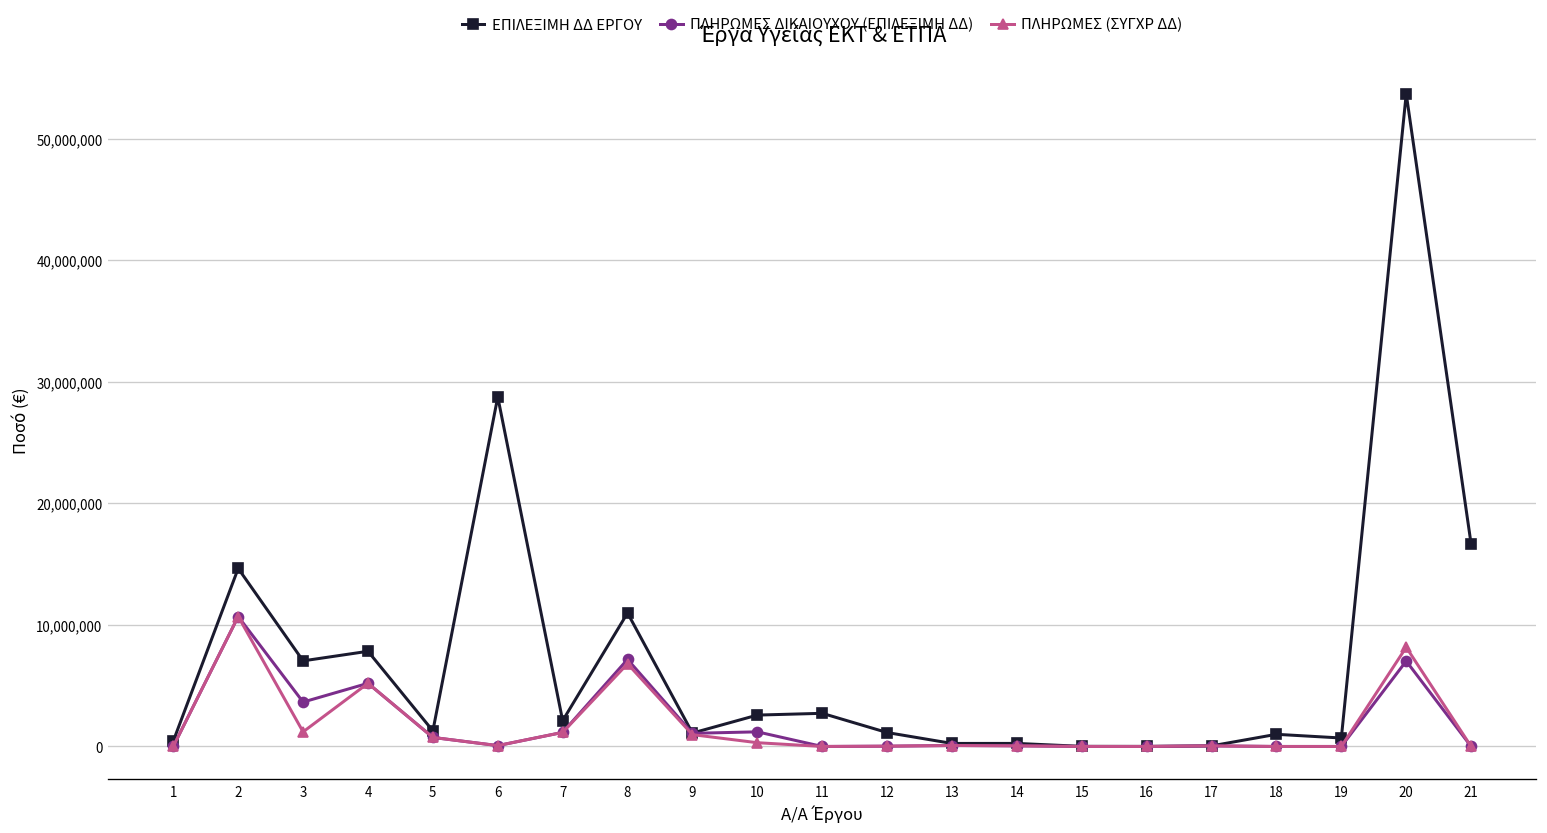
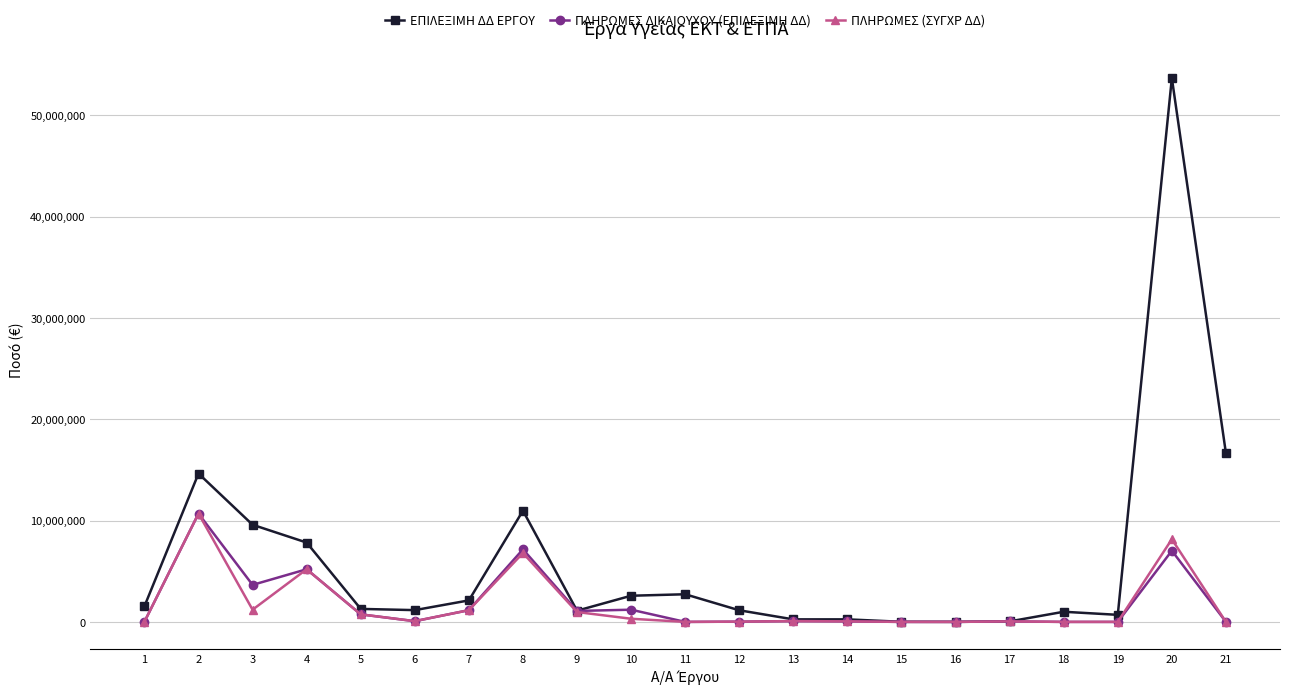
  {
    "ΕΠΙΛΕΞΙΜΗ ΔΔ ΕΡΓΟΥ": {
-     "1": "500,000",
+     "1": "1,500,000",
      "2": "14,600,000",
-     "3": "7,000,000",
+     "3": "9,600,000",
      "4": "7,800,000",
      "5": "1,300,000",
-     "6": "28,800,000",
+     "6": "1,200,000",
      "7": "2,100,000",
      "8": "11,000,000",
      "10": "2,600,000",
      "11": "2,700,000",
      "12": "1,100,000",
      "18": "1,000,000",
      "19": "700,000",
      "20": "53,700,000",
      "21": "16,700,000"
    },
    "ΠΛΗΡΩΜΕΣ ΔΙΚΑΙΟΥΧΟΥ (ΕΠΙΛΕΞΙΜΗ ΔΔ)": {
      "3": "3,700,000",
      "8": "7,200,000",
      "10": "1,200,000",
      "20": "7,000,000"
    },
    "ΠΛΗΡΩΜΕΣ (ΣΥΓΧΡ ΔΔ)": {
      "3": "1,200,000",
      "8": "6,800,000",
      "10": "300,000",
      "20": "8,200,000"
    }
  }
